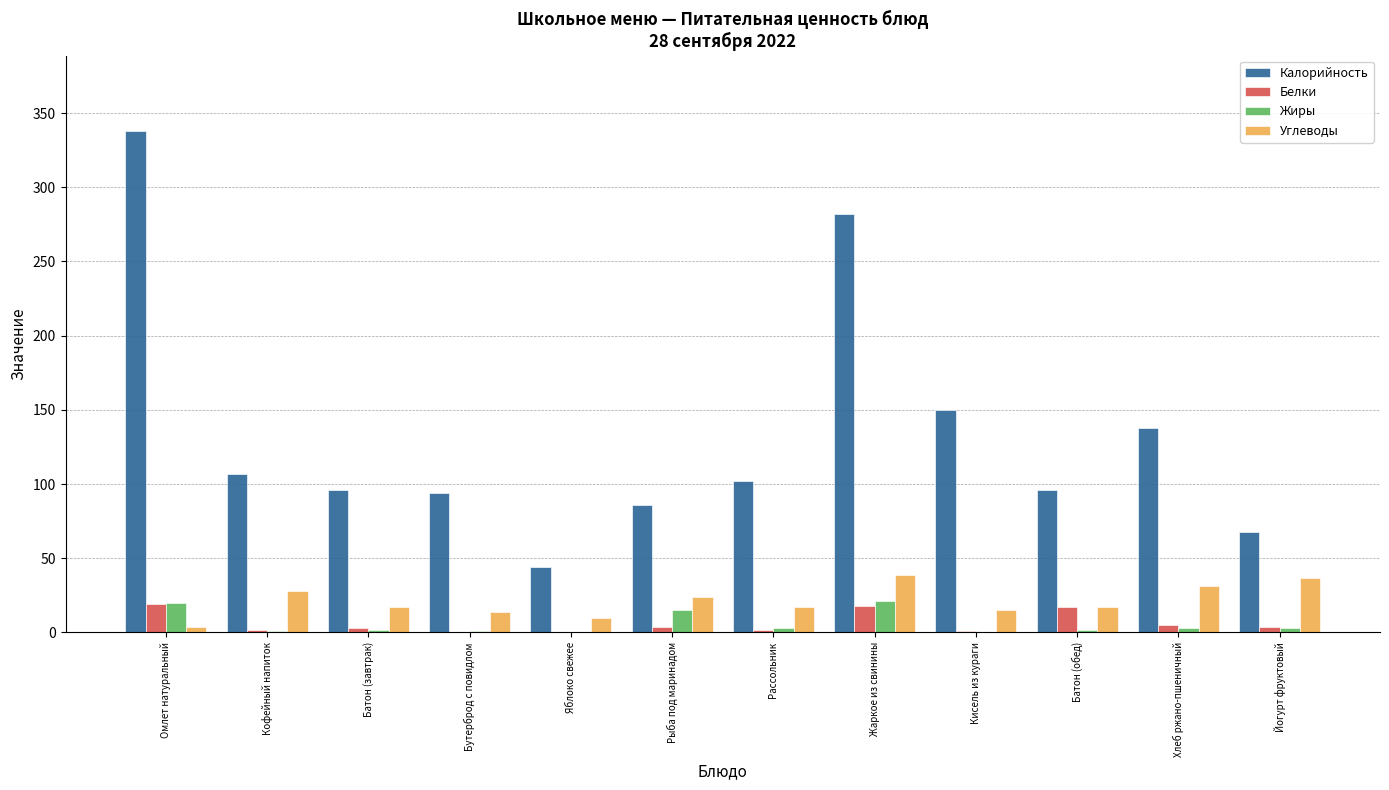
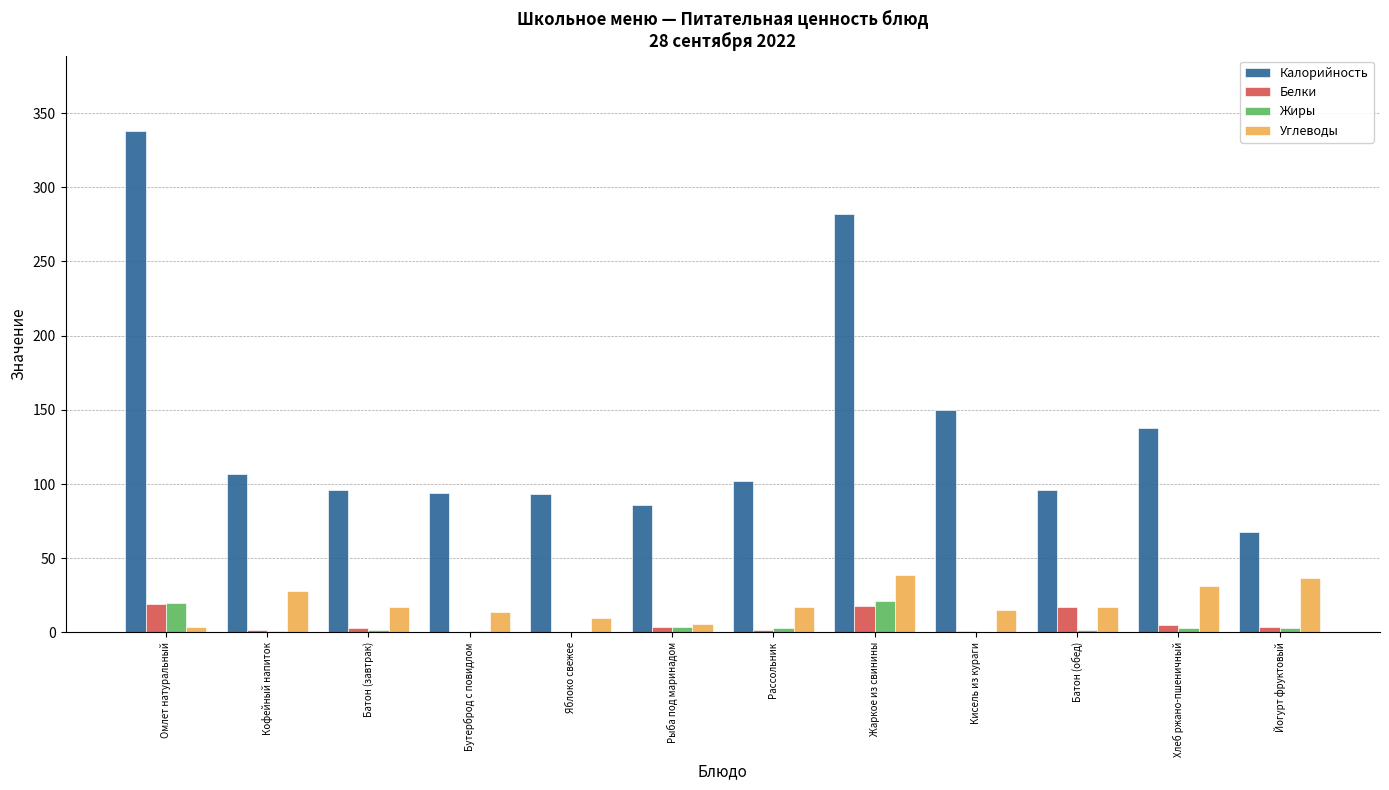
  {
    "Калорийность": {
      "Омлет натуральный": 338,
      "Кофейный напиток": 107,
      "Батон (завтрак)": 96,
      "Бутерброд с повидлом": 94,
-     "Яблоко свежее": 44,
+     "Яблоко свежее": 93,
      "Рыба под маринадом": 86,
      "Рассольник": 102,
      "Жаркое из свинины": 282,
      "Кисель из кураги": 150,
      "Батон (обед)": 96,
      "Хлеб ржано-пшеничный": 138,
      "Йогурт фруктовый": 68
    },
    "Белки": {
      "Омлет натуральный": 19,
      "Кофейный напиток": 2,
      "Батон (завтрак)": 3,
      "Бутерброд с повидлом": 0,
      "Яблоко свежее": 0,
      "Рыба под маринадом": 4,
      "Рассольник": 2,
      "Жаркое из свинины": 18,
      "Батон (обед)": 17,
      "Хлеб ржано-пшеничный": 5,
      "Йогурт фруктовый": 4
    },
    "Жиры": {
      "Омлет натуральный": 20,
      "Батон (завтрак)": 2,
      "Яблоко свежее": 0,
-     "Рыба под маринадом": 15,
+     "Рыба под маринадом": 4,
      "Рассольник": 3,
      "Жаркое из свинины": 21,
      "Кисель из кураги": 0,
      "Батон (обед)": 2,
      "Хлеб ржано-пшеничный": 3,
      "Йогурт фруктовый": 3
    },
    "Углеводы": {
      "Омлет натуральный": 4,
      "Кофейный напиток": 28,
      "Батон (завтрак)": 17,
      "Бутерброд с повидлом": 14,
      "Яблоко свежее": 10,
-     "Рыба под маринадом": 24,
+     "Рыба под маринадом": 6,
      "Рассольник": 17,
      "Жаркое из свинины": 39,
      "Кисель из кураги": 15,
      "Батон (обед)": 17,
      "Хлеб ржано-пшеничный": 31,
      "Йогурт фруктовый": 37
    }
  }
